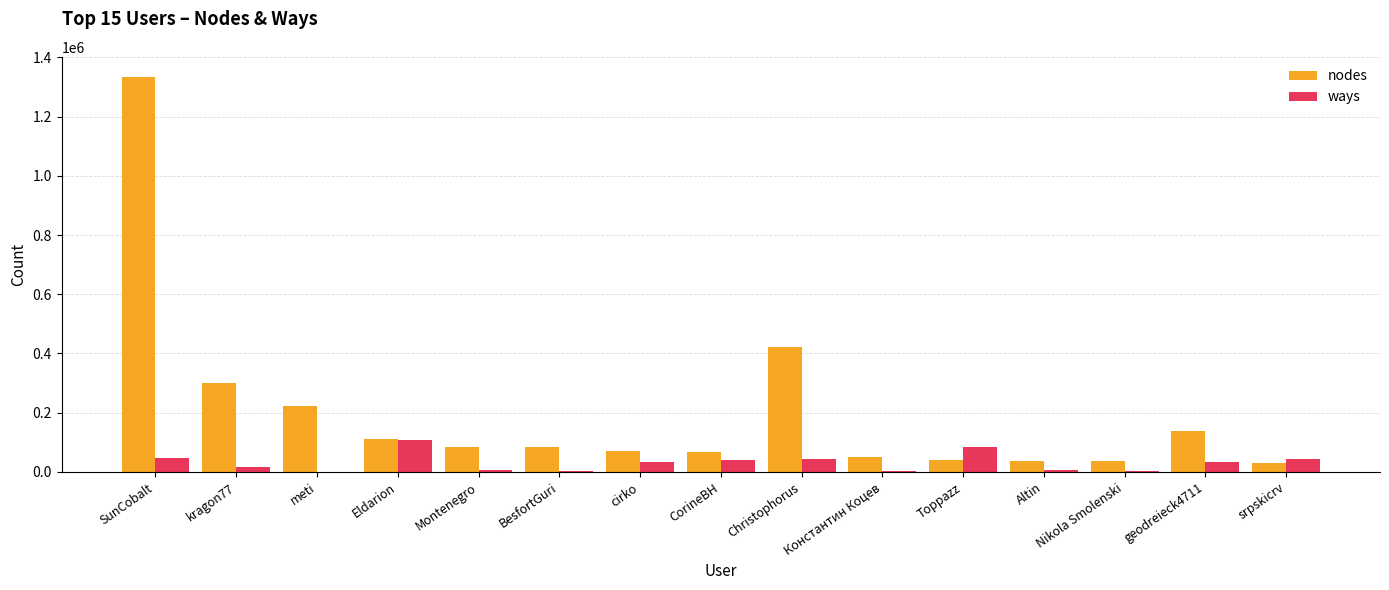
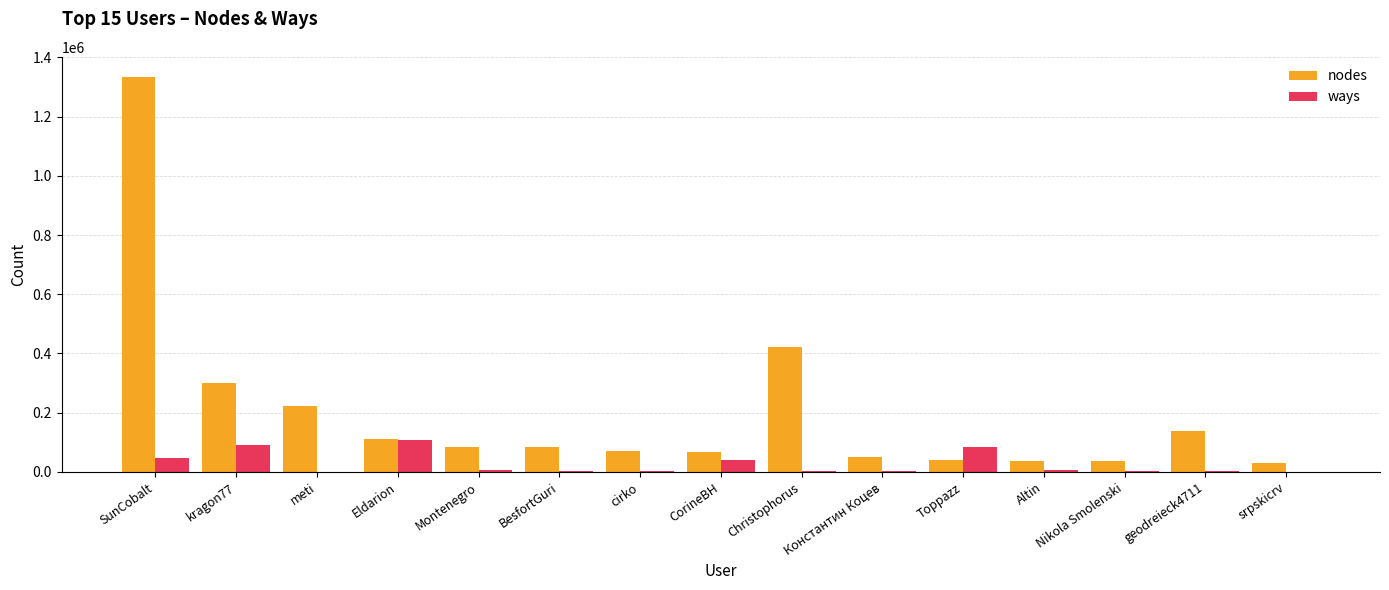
  {
    "nodes": {
      "SunCobalt": 1340000,
      "kragon77": 300000,
      "meti": 220000,
      "Eldarion": 110000,
      "Montenegro": 80000,
      "BesfortGuri": 80000,
      "cirko": 70000,
      "CorineBH": 70000,
      "Christophorus": 420000,
      "Константин Коцев": 50000,
      "Toppazz": 40000,
      "Altin": 40000,
      "Nikola Smolenski": 40000,
      "geodreieck4711": 140000,
      "srpskicrv": 30000
    },
    "ways": {
      "SunCobalt": 50000,
-     "kragon77": 20000,
+     "kragon77": 90000,
      "Eldarion": 110000,
-     "cirko": 30000,
+     "cirko": 0,
      "CorineBH": 40000,
-     "Christophorus": 40000,
+     "Christophorus": 0,
      "Toppazz": 80000,
-     "geodreieck4711": 30000,
-     "srpskicrv": 40000
+     "geodreieck4711": 0,
+     "srpskicrv": 0
    }
  }
